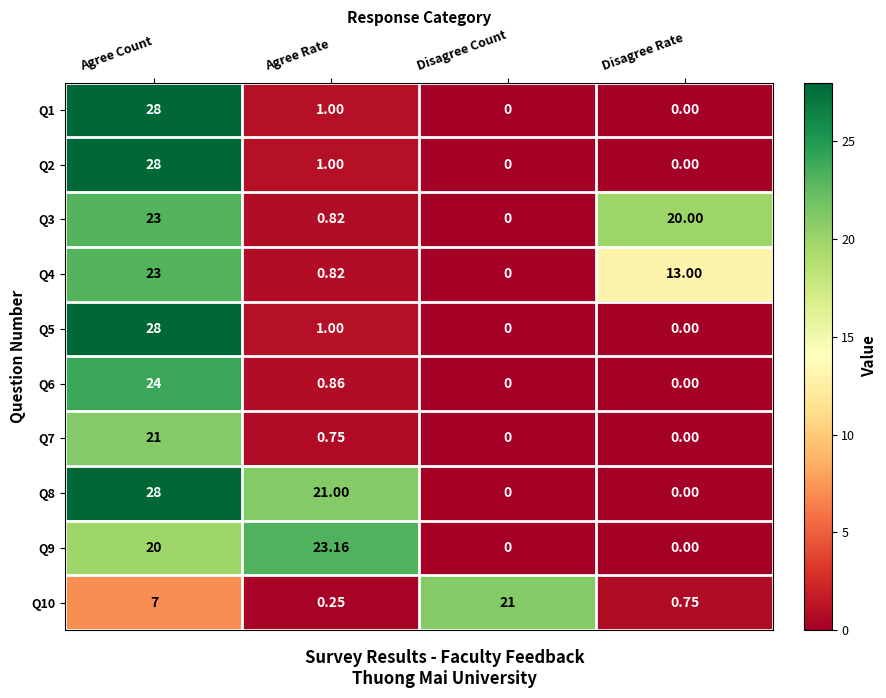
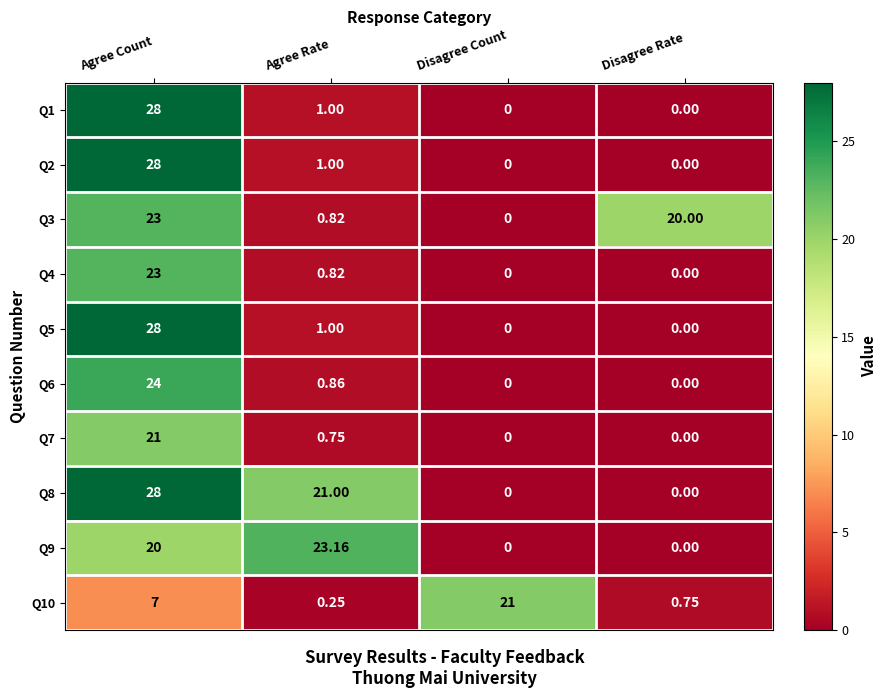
  {
    "Q1": {
      "Agree Count": 28,
      "Agree Rate": 1.00,
      "Disagree Count": 0,
      "Disagree Rate": 0.00
    },
    "Q2": {
      "Agree Count": 28,
      "Agree Rate": 1.00,
      "Disagree Count": 0,
      "Disagree Rate": 0.00
    },
    "Q3": {
      "Agree Count": 23,
      "Agree Rate": 0.82,
      "Disagree Count": 0,
      "Disagree Rate": 20.00
    },
    "Q4": {
      "Agree Count": 23,
      "Agree Rate": 0.82,
      "Disagree Count": 0,
-     "Disagree Rate": 13.00
+     "Disagree Rate": 0.00
    },
    "Q5": {
      "Agree Count": 28,
      "Agree Rate": 1.00,
      "Disagree Count": 0,
      "Disagree Rate": 0.00
    },
    "Q6": {
      "Agree Count": 24,
      "Agree Rate": 0.86,
      "Disagree Count": 0,
      "Disagree Rate": 0.00
    },
    "Q7": {
      "Agree Count": 21,
      "Agree Rate": 0.75,
      "Disagree Count": 0,
      "Disagree Rate": 0.00
    },
    "Q8": {
      "Agree Count": 28,
      "Agree Rate": 21.00,
      "Disagree Count": 0,
      "Disagree Rate": 0.00
    },
    "Q9": {
      "Agree Count": 20,
      "Agree Rate": 23.16,
      "Disagree Count": 0,
      "Disagree Rate": 0.00
    },
    "Q10": {
      "Agree Count": 7,
      "Agree Rate": 0.25,
      "Disagree Count": 21,
      "Disagree Rate": 0.75
    }
  }
